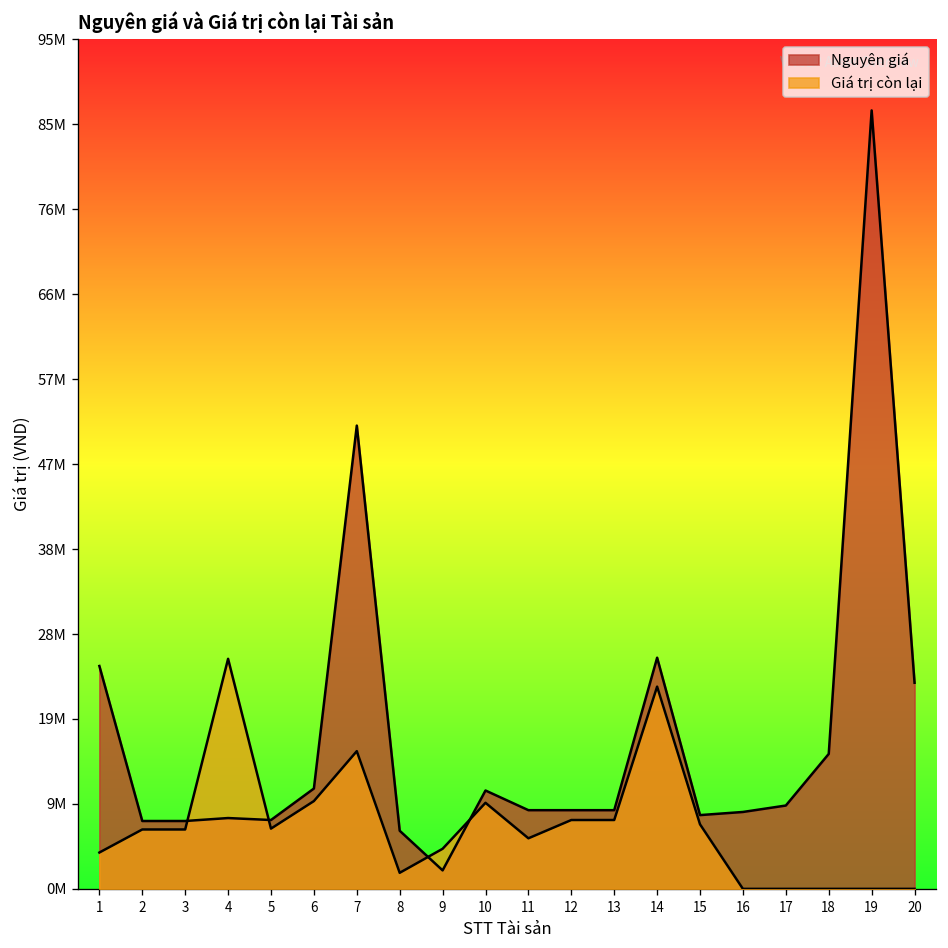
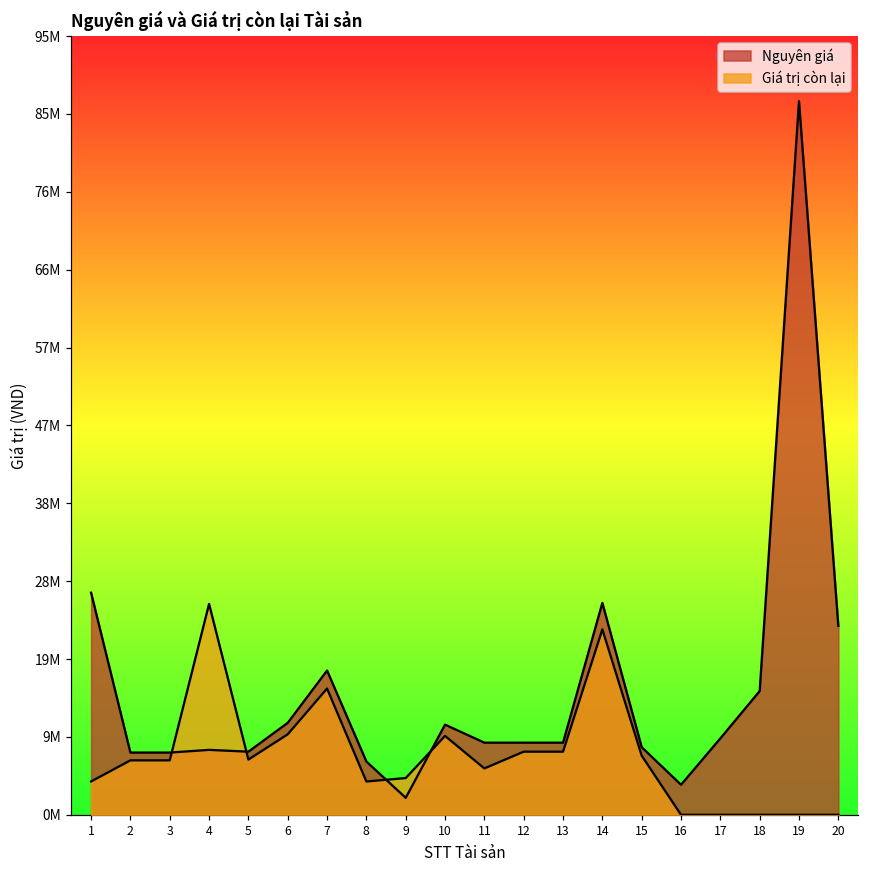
  {
    "Nguyên giá": {
-     "1": 25000000,
+     "1": 27000000,
      "2": 8000000,
      "3": 8000000,
      "4": 8000000,
      "5": 8000000,
      "6": 11000000,
-     "7": 52000000,
+     "7": 18000000,
      "8": 7000000,
      "9": 2000000,
      "10": 11000000,
      "11": 9000000,
      "12": 9000000,
      "13": 9000000,
      "14": 26000000,
      "15": 8000000,
-     "16": 9000000,
+     "16": 4000000,
      "17": 9000000,
      "18": 15000000,
      "19": 87000000,
      "20": 23000000
    },
    "Giá trị còn lại": {
      "1": 4000000,
      "2": 7000000,
      "3": 7000000,
      "4": 26000000,
      "5": 7000000,
      "6": 10000000,
      "7": 15000000,
-     "8": 2000000,
+     "8": 4000000,
      "9": 4000000,
      "10": 10000000,
      "11": 6000000,
      "12": 8000000,
      "13": 8000000,
      "14": 23000000,
      "15": 7000000,
      "16": 0,
      "17": 0,
      "18": 0,
      "19": 0,
      "20": 0
    }
  }
